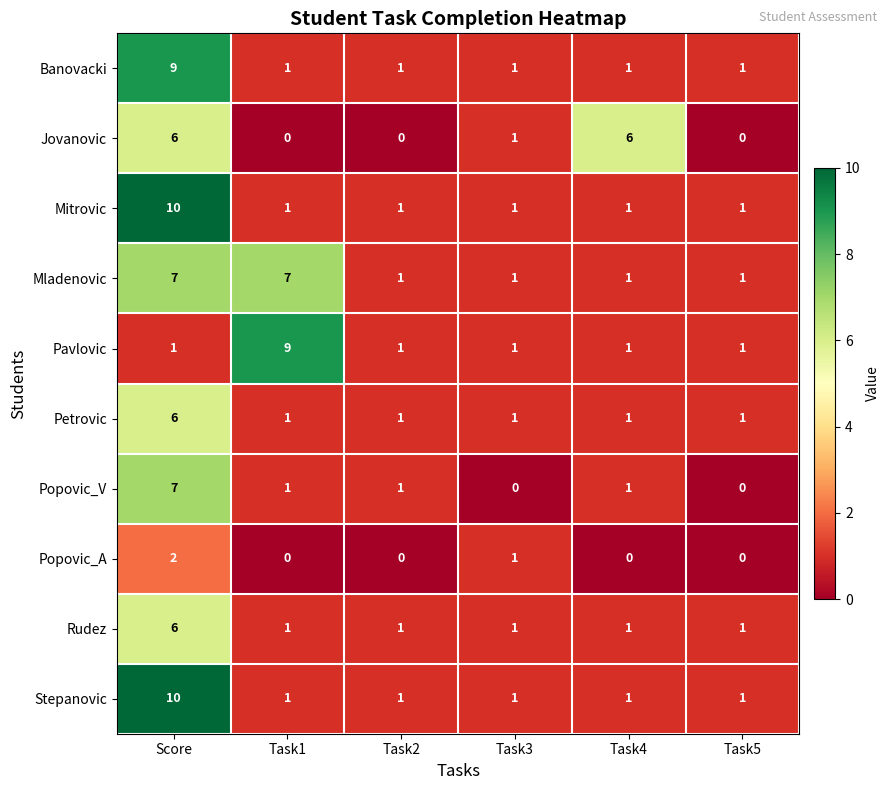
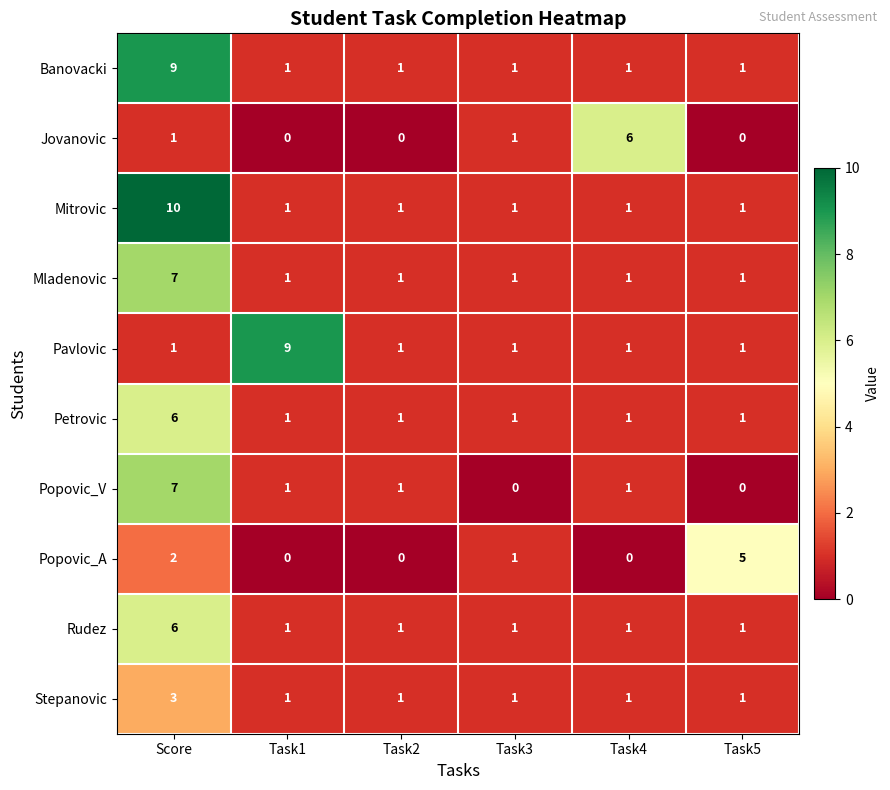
  {
    "Banovacki": {
      "Score": 9,
      "Task1": 1,
      "Task2": 1,
      "Task3": 1,
      "Task4": 1,
      "Task5": 1
    },
    "Jovanovic": {
-     "Score": 6,
+     "Score": 1,
      "Task1": 0,
      "Task2": 0,
      "Task3": 1,
      "Task4": 6,
      "Task5": 0
    },
    "Mitrovic": {
      "Score": 10,
      "Task1": 1,
      "Task2": 1,
      "Task3": 1,
      "Task4": 1,
      "Task5": 1
    },
    "Mladenovic": {
      "Score": 7,
-     "Task1": 7,
+     "Task1": 1,
      "Task2": 1,
      "Task3": 1,
      "Task4": 1,
      "Task5": 1
    },
    "Pavlovic": {
      "Score": 1,
      "Task1": 9,
      "Task2": 1,
      "Task3": 1,
      "Task4": 1,
      "Task5": 1
    },
    "Petrovic": {
      "Score": 6,
      "Task1": 1,
      "Task2": 1,
      "Task3": 1,
      "Task4": 1,
      "Task5": 1
    },
    "Popovic_V": {
      "Score": 7,
      "Task1": 1,
      "Task2": 1,
      "Task3": 0,
      "Task4": 1,
      "Task5": 0
    },
    "Popovic_A": {
      "Score": 2,
      "Task1": 0,
      "Task2": 0,
      "Task3": 1,
      "Task4": 0,
-     "Task5": 0
+     "Task5": 5
    },
    "Rudez": {
      "Score": 6,
      "Task1": 1,
      "Task2": 1,
      "Task3": 1,
      "Task4": 1,
      "Task5": 1
    },
    "Stepanovic": {
-     "Score": 10,
+     "Score": 3,
      "Task1": 1,
      "Task2": 1,
      "Task3": 1,
      "Task4": 1,
      "Task5": 1
    }
  }
